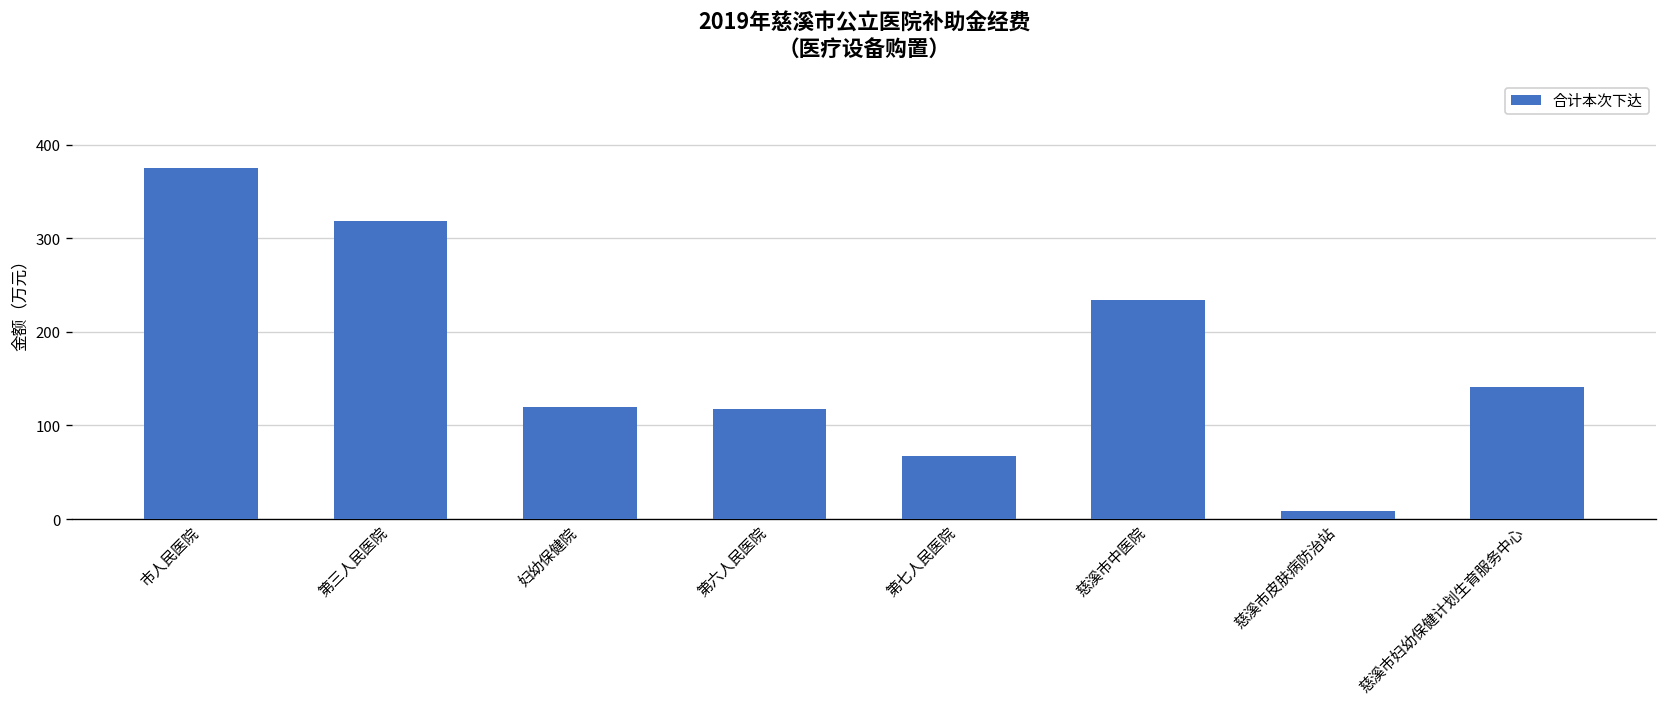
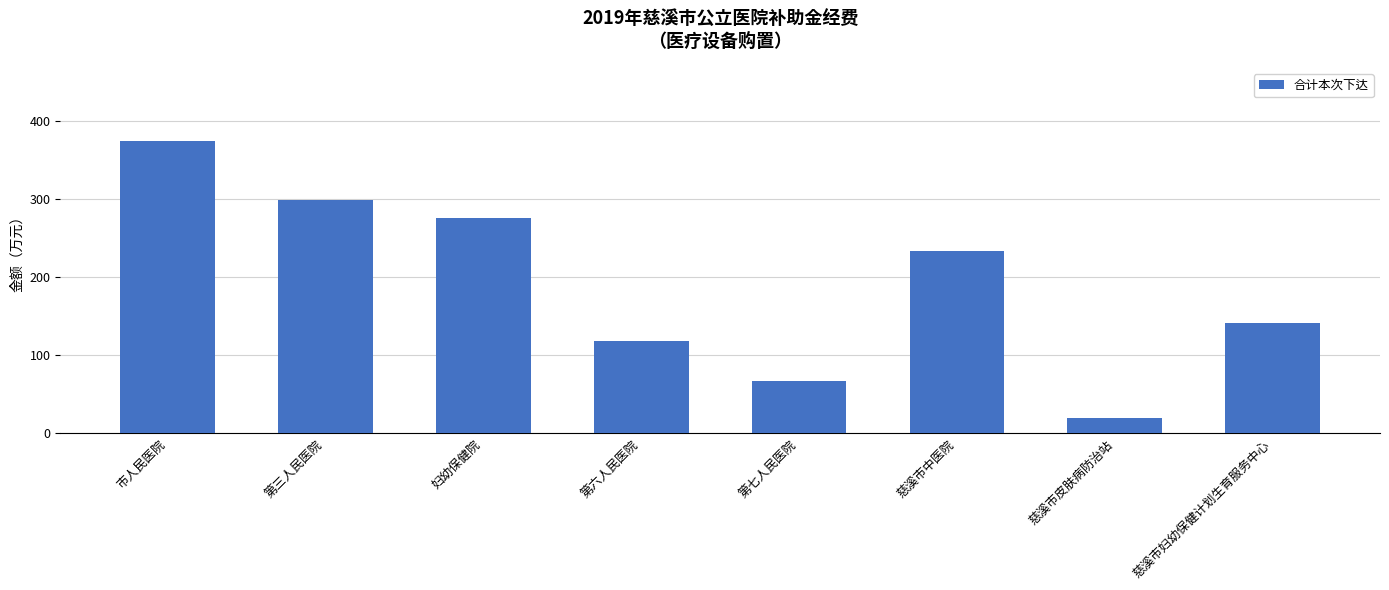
  {
    "市人民医院": 380,
-   "第三人民医院": 320,
-   "妇幼保健院": 120,
+   "第三人民医院": 300,
+   "妇幼保健院": 280,
    "第六人民医院": 120,
    "第七人民医院": 70,
    "慈溪市中医院": 230,
-   "慈溪市皮肤病防治站": 10,
+   "慈溪市皮肤病防治站": 20,
    "慈溪市妇幼保健计划生育服务中心": 140
  }
